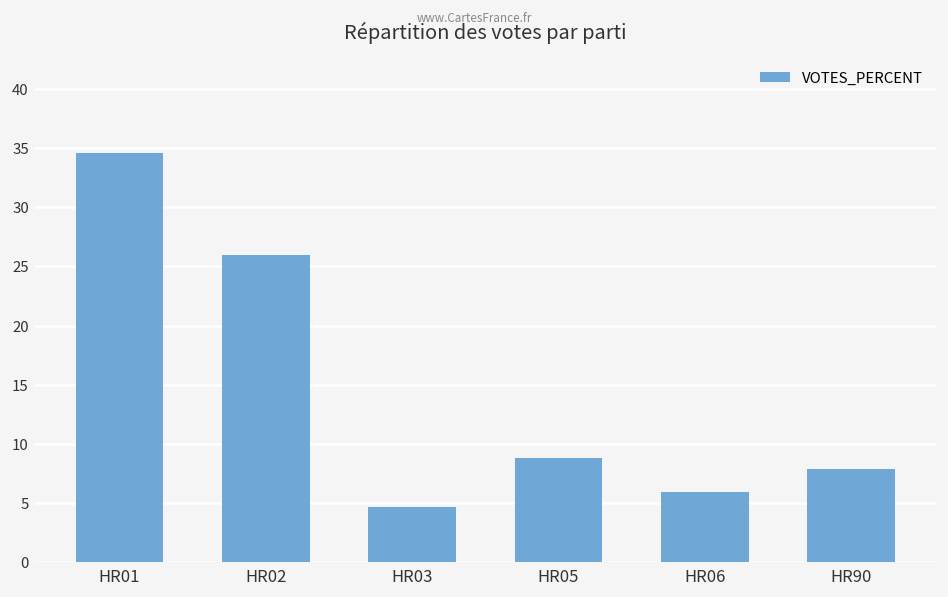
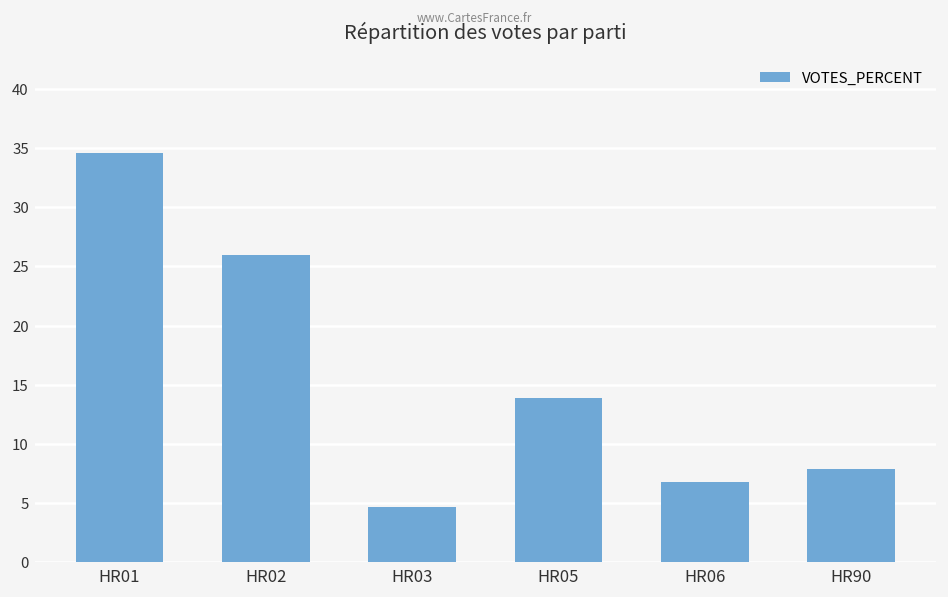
  {
    "HR01": 35,
    "HR02": 26,
    "HR03": 5,
-   "HR05": 9,
-   "HR06": 6,
+   "HR05": 14,
+   "HR06": 7,
    "HR90": 8
  }
